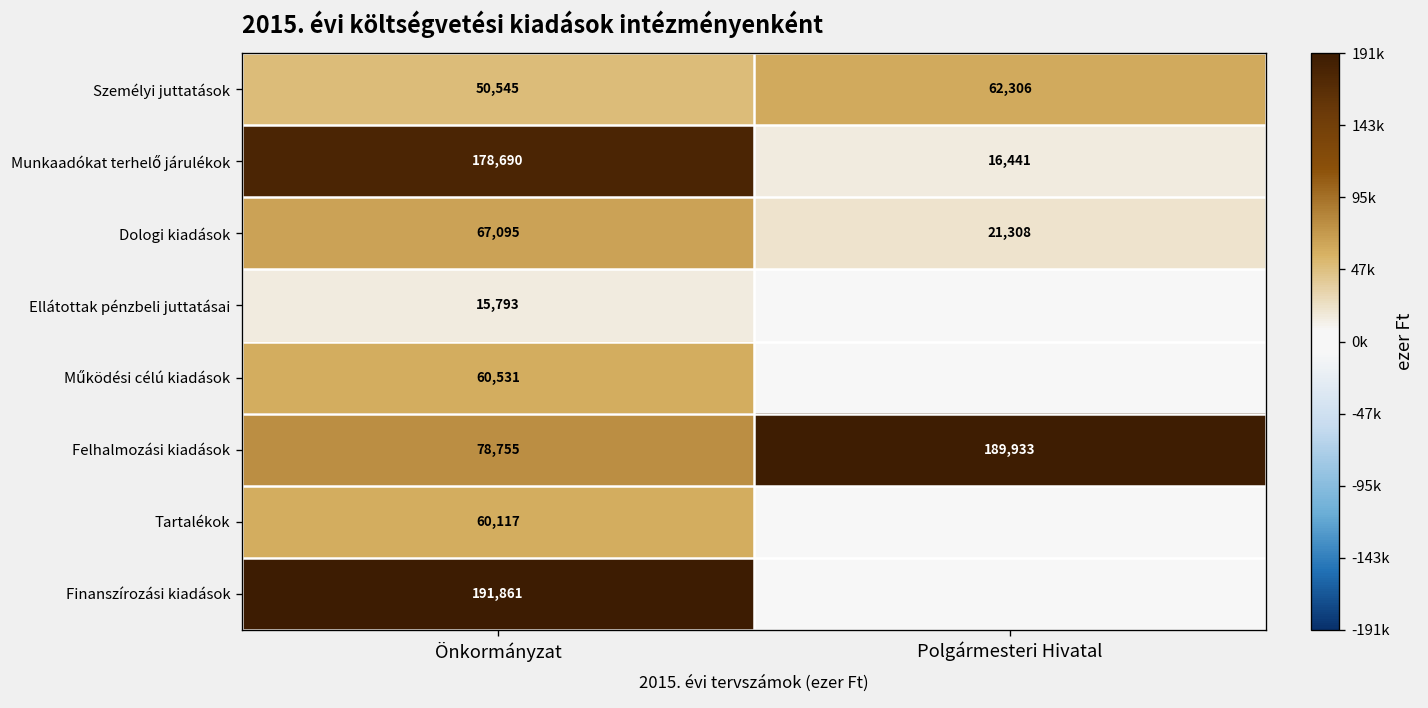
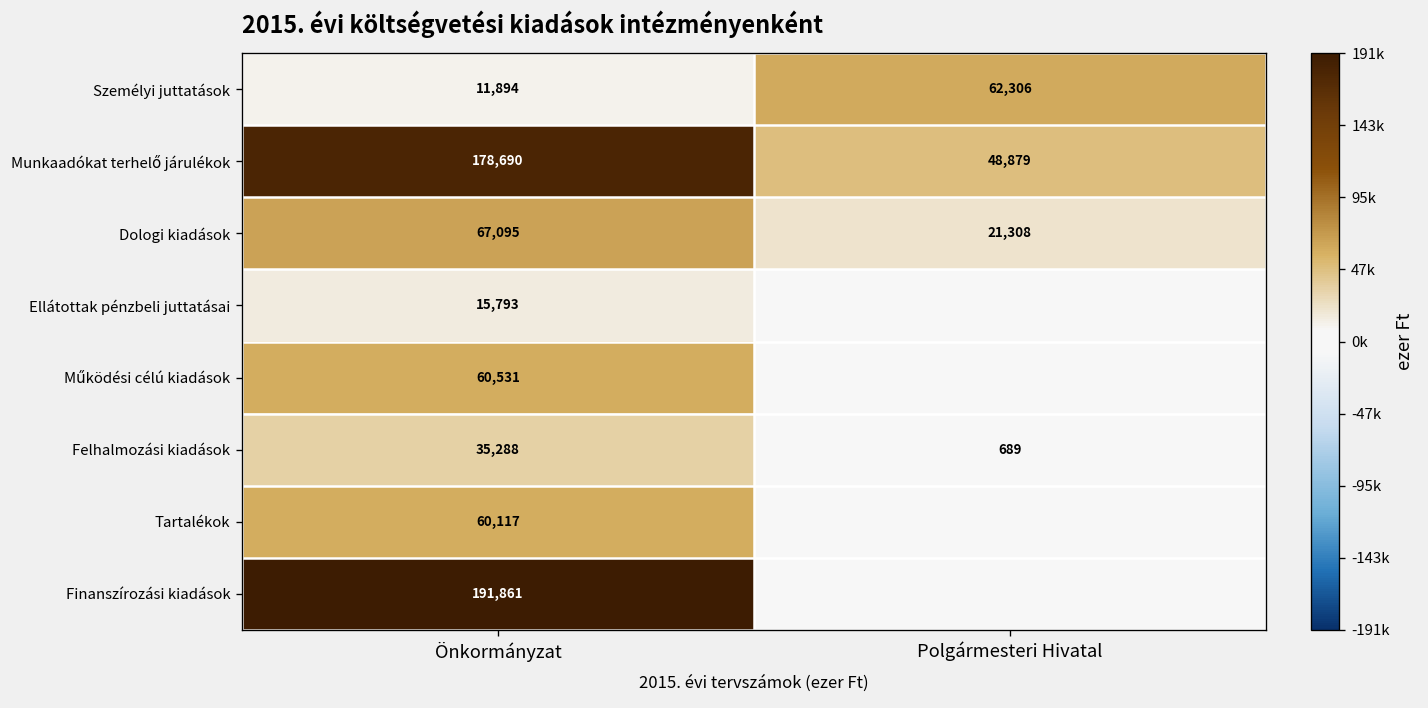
  {
    "Személyi juttatások": {
-     "Önkormányzat": "50,545",
+     "Önkormányzat": "11,894",
      "Polgármesteri Hivatal": "62,306"
    },
    "Munkaadókat terhelő járulékok": {
      "Önkormányzat": "178,690",
-     "Polgármesteri Hivatal": "16,441"
+     "Polgármesteri Hivatal": "48,879"
    },
    "Dologi kiadások": {
      "Önkormányzat": "67,095",
      "Polgármesteri Hivatal": "21,308"
    },
    "Ellátottak pénzbeli juttatásai": {
      "Önkormányzat": "15,793"
    },
    "Működési célú kiadások": {
      "Önkormányzat": "60,531"
    },
    "Felhalmozási kiadások": {
-     "Önkormányzat": "78,755",
-     "Polgármesteri Hivatal": "189,933"
+     "Önkormányzat": "35,288",
+     "Polgármesteri Hivatal": "689"
    },
    "Tartalékok": {
      "Önkormányzat": "60,117"
    },
    "Finanszírozási kiadások": {
      "Önkormányzat": "191,861"
    }
  }
